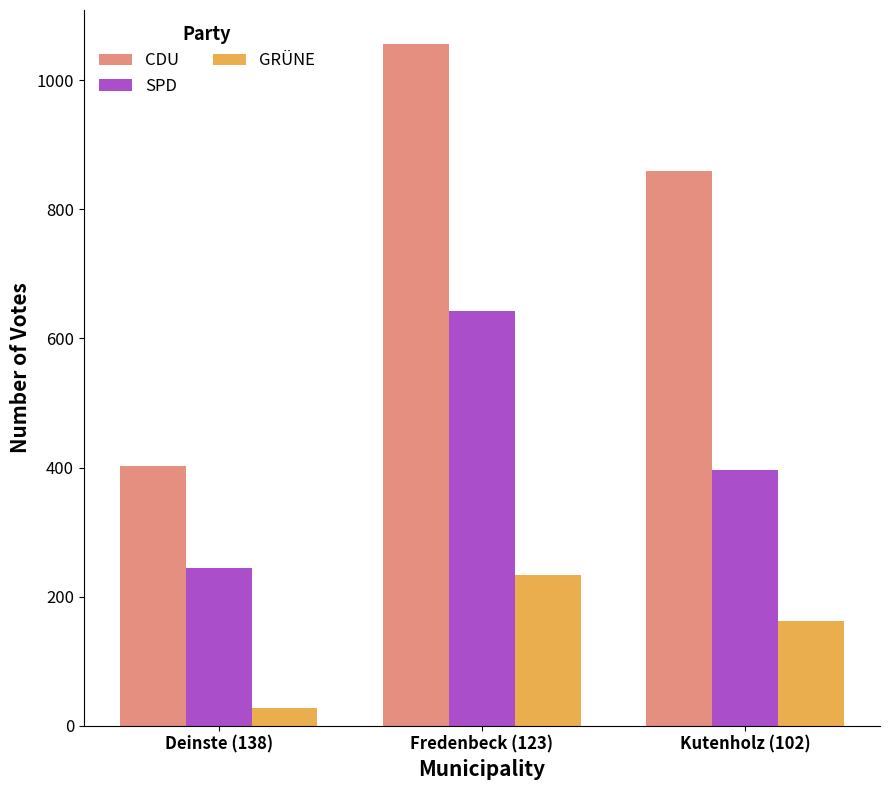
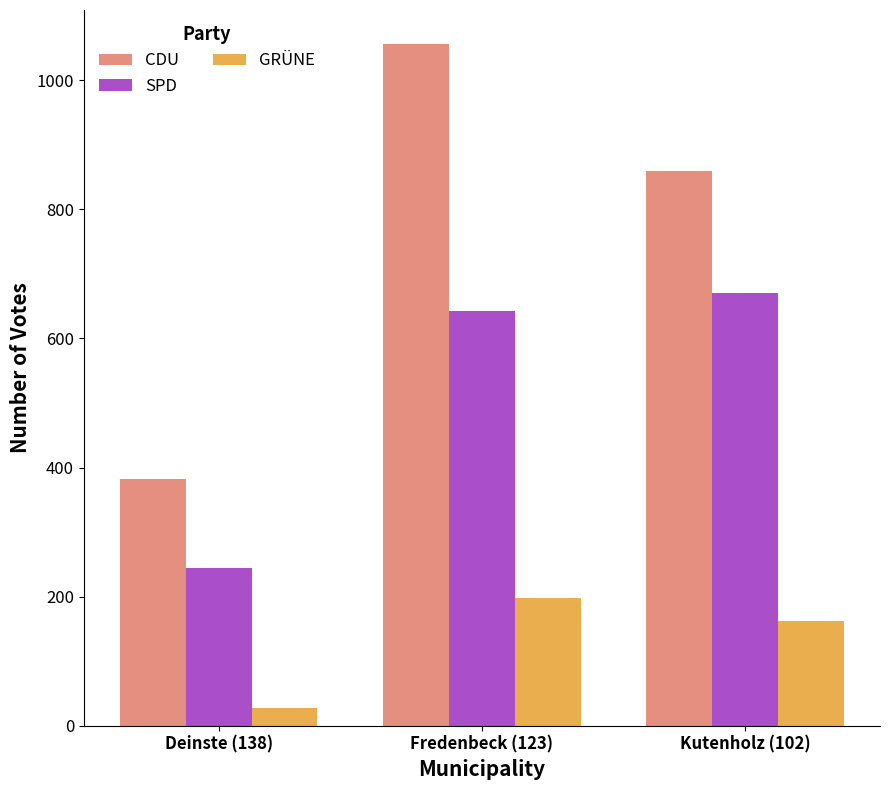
  {
    "CDU": {
-     "Deinste (138)": 400,
+     "Deinste (138)": 380,
      "Fredenbeck (123)": 1060,
      "Kutenholz (102)": 860
    },
    "SPD": {
      "Deinste (138)": 250,
      "Fredenbeck (123)": 640,
-     "Kutenholz (102)": 400
+     "Kutenholz (102)": 670
    },
    "GRÜNE": {
      "Deinste (138)": 30,
-     "Fredenbeck (123)": 230,
+     "Fredenbeck (123)": 200,
      "Kutenholz (102)": 160
    }
  }
